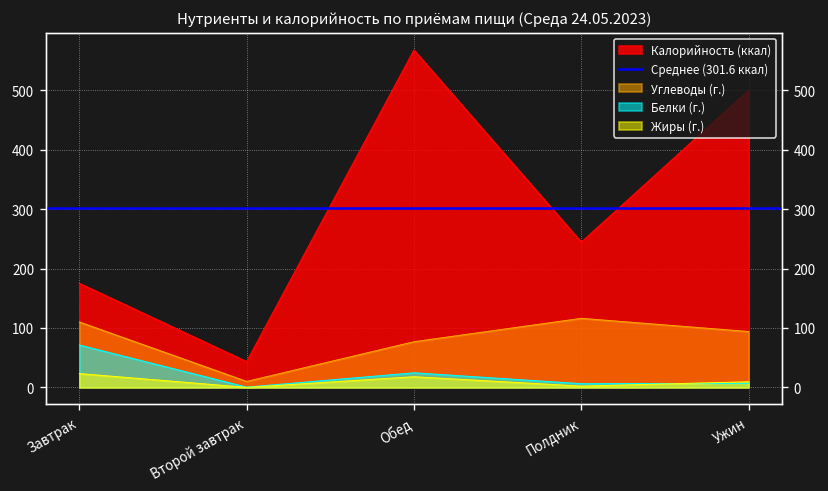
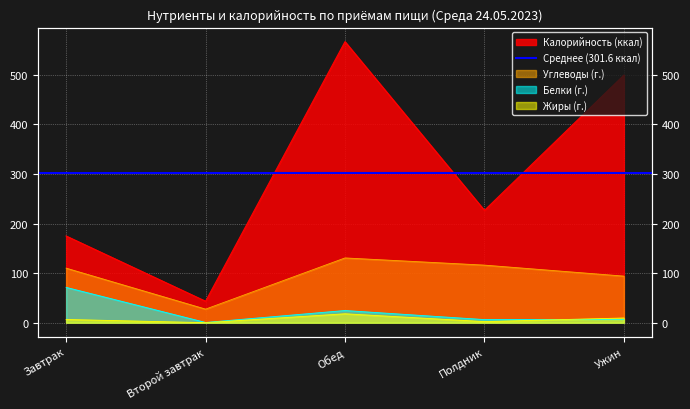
  {
    "Калорийность (ккал)": {
      "Завтрак": 180,
      "Второй завтрак": 40,
      "Обед": 570,
-     "Полдник": 240
+     "Полдник": 230
    },
    "Углеводы (г.)": {
      "Завтрак": 110,
-     "Второй завтрак": 10,
-     "Обед": 80,
+     "Второй завтрак": 30,
+     "Обед": 130,
      "Полдник": 120,
      "Ужин": 90
    },
    "Белки (г.)": {
      "Завтрак": 70,
      "Обед": 20
    },
    "Жиры (г.)": {
-     "Завтрак": 20,
+     "Завтрак": 10,
      "Обед": 20
    }
  }
